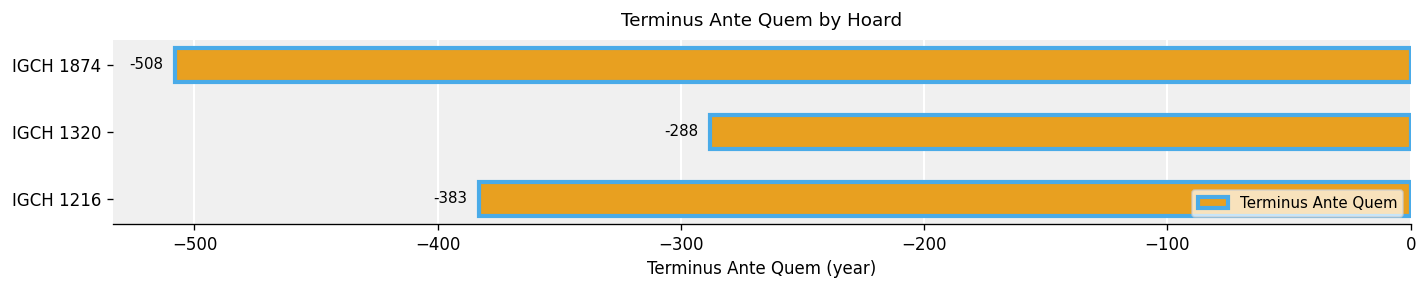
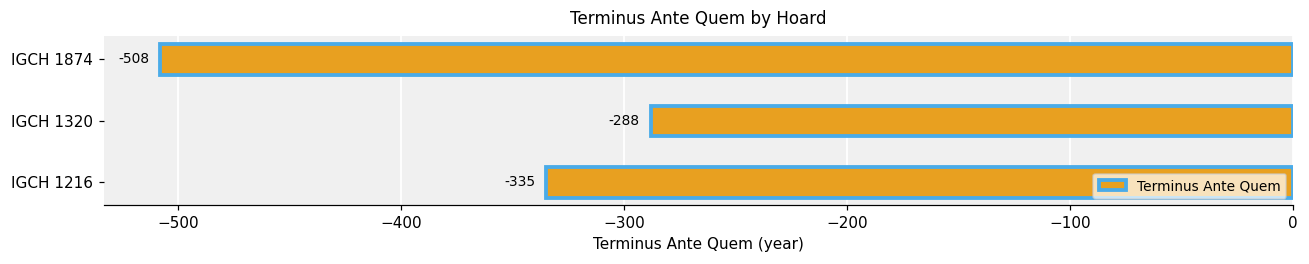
  {
    "IGCH 1874": -508,
    "IGCH 1320": -288,
-   "IGCH 1216": -383
+   "IGCH 1216": -335
  }
